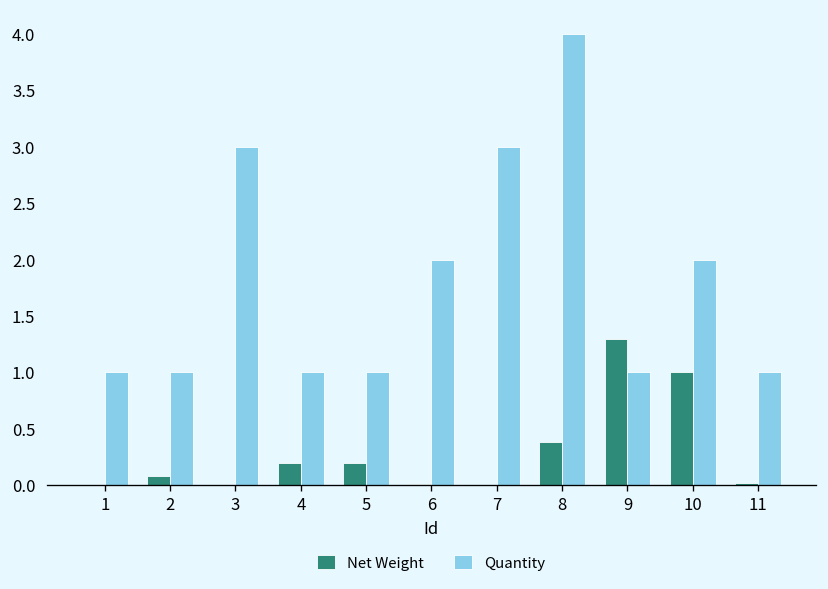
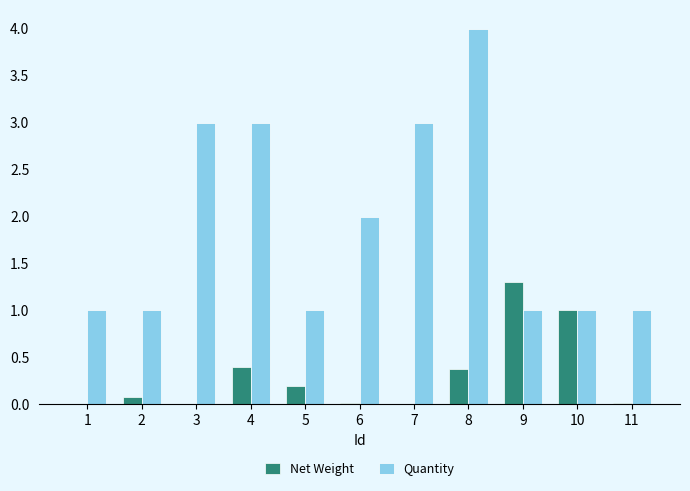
  {
    "Net Weight": {
      "1": 0.0,
      "2": 0.1,
      "3": 0.0,
-     "4": 0.2,
+     "4": 0.4,
      "5": 0.2,
      "8": 0.4,
      "9": 1.3,
      "10": 1.0
    },
    "Quantity": {
      "1": 1,
      "2": 1,
      "3": 3,
-     "4": 1,
+     "4": 3,
      "5": 1,
      "6": 2,
      "7": 3,
      "8": 4,
      "9": 1,
-     "10": 2,
+     "10": 1,
      "11": 1
    }
  }
